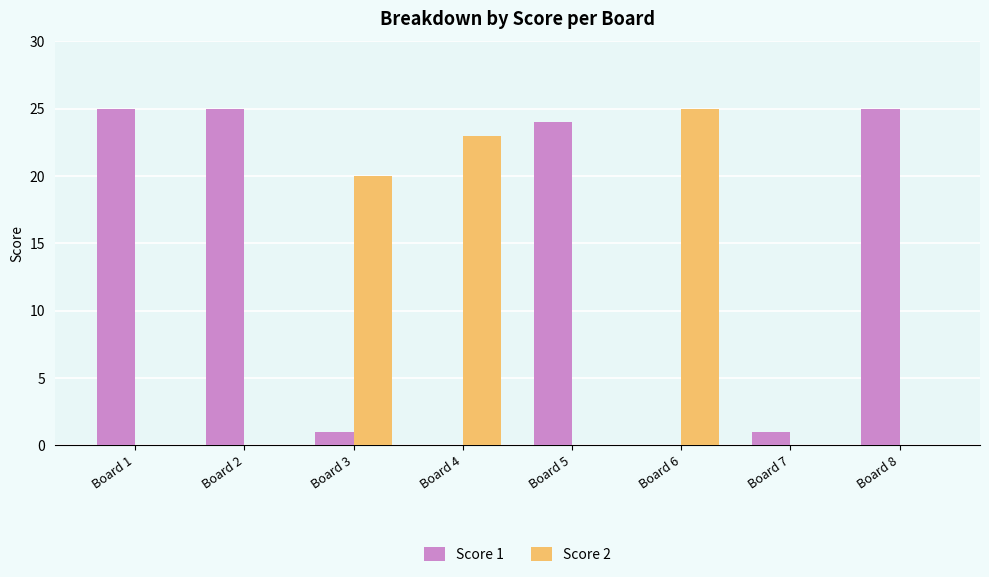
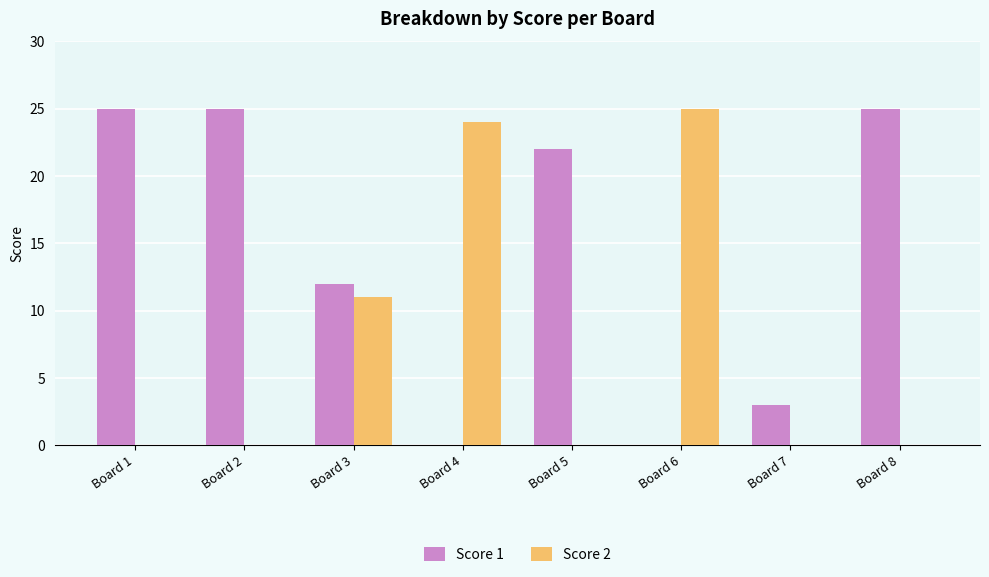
  {
    "Score 1": {
      "Board 1": 25,
      "Board 2": 25,
-     "Board 3": 1,
+     "Board 3": 12,
      "Board 4": 0,
-     "Board 5": 24,
+     "Board 5": 22,
      "Board 6": 0,
-     "Board 7": 1,
+     "Board 7": 3,
      "Board 8": 25
    },
    "Score 2": {
      "Board 1": 0,
      "Board 2": 0,
-     "Board 3": 20,
-     "Board 4": 23,
+     "Board 3": 11,
+     "Board 4": 24,
      "Board 5": 0,
      "Board 6": 25,
      "Board 7": 0,
      "Board 8": 0
    }
  }
